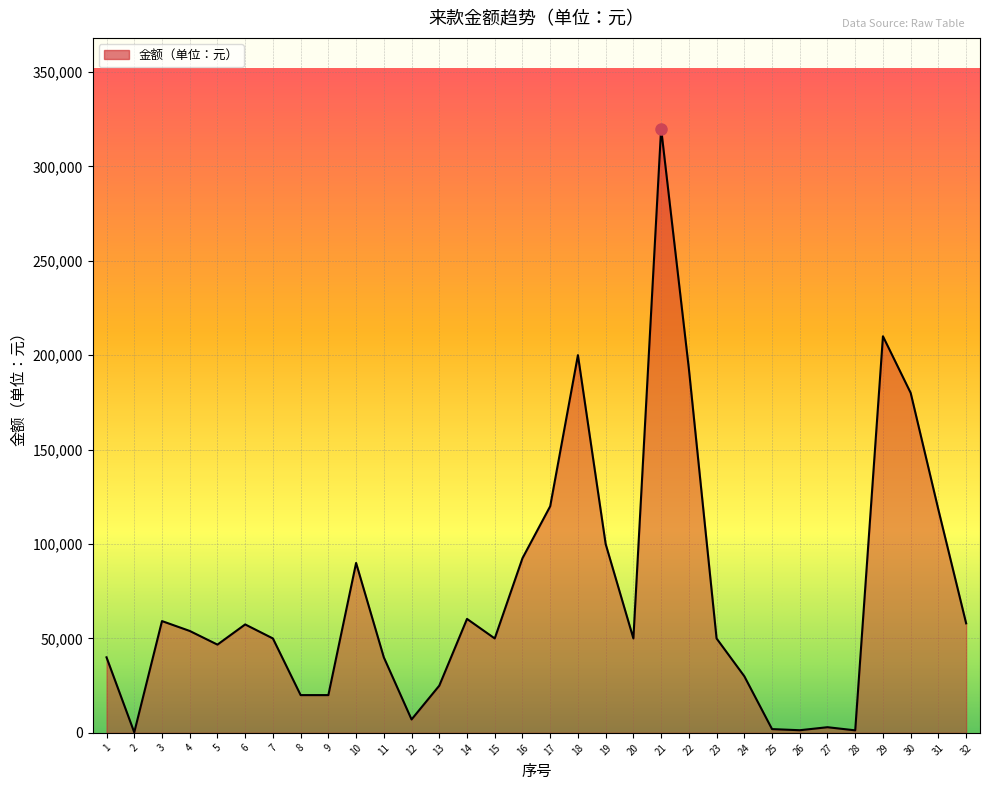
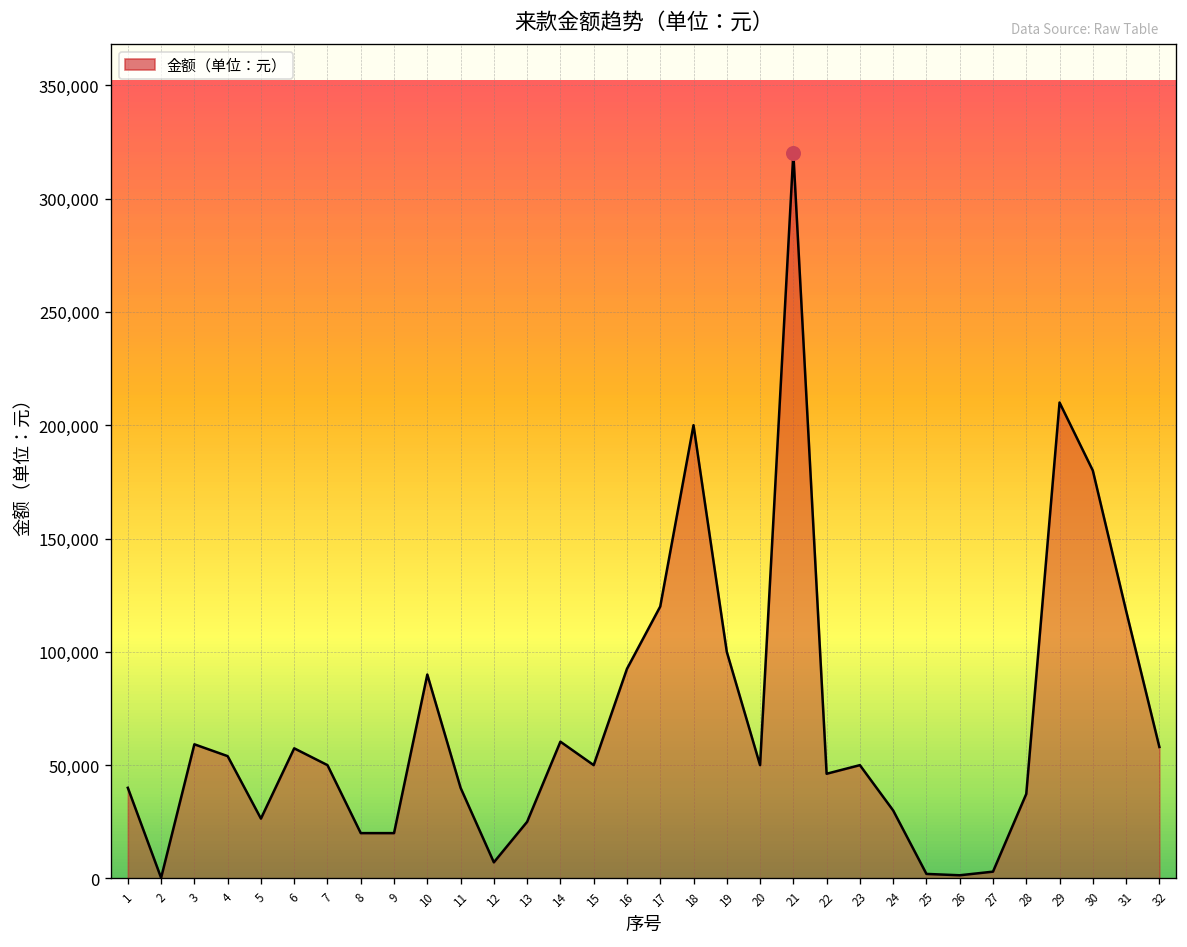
  {
    "金额（单位：元）": {
      "1": "40,000",
      "2": "0",
      "3": "59,000",
      "4": "54,000",
-     "5": "47,000",
+     "5": "26,000",
      "6": "57,000",
      "7": "50,000",
      "8": "20,000",
      "9": "20,000",
      "10": "90,000",
      "11": "40,000",
      "12": "7,000",
      "13": "25,000",
      "14": "60,000",
      "15": "50,000",
      "16": "92,000",
      "17": "120,000",
      "18": "200,000",
      "19": "100,000",
      "20": "50,000",
-     "22": "193,000",
+     "22": "46,000",
      "23": "50,000",
      "24": "30,000",
      "25": "2,000",
      "26": "1,000",
      "27": "3,000",
-     "28": "1,000",
+     "28": "37,000",
      "29": "210,000",
      "30": "180,000",
      "31": "118,000",
      "32": "58,000"
    }
  }
